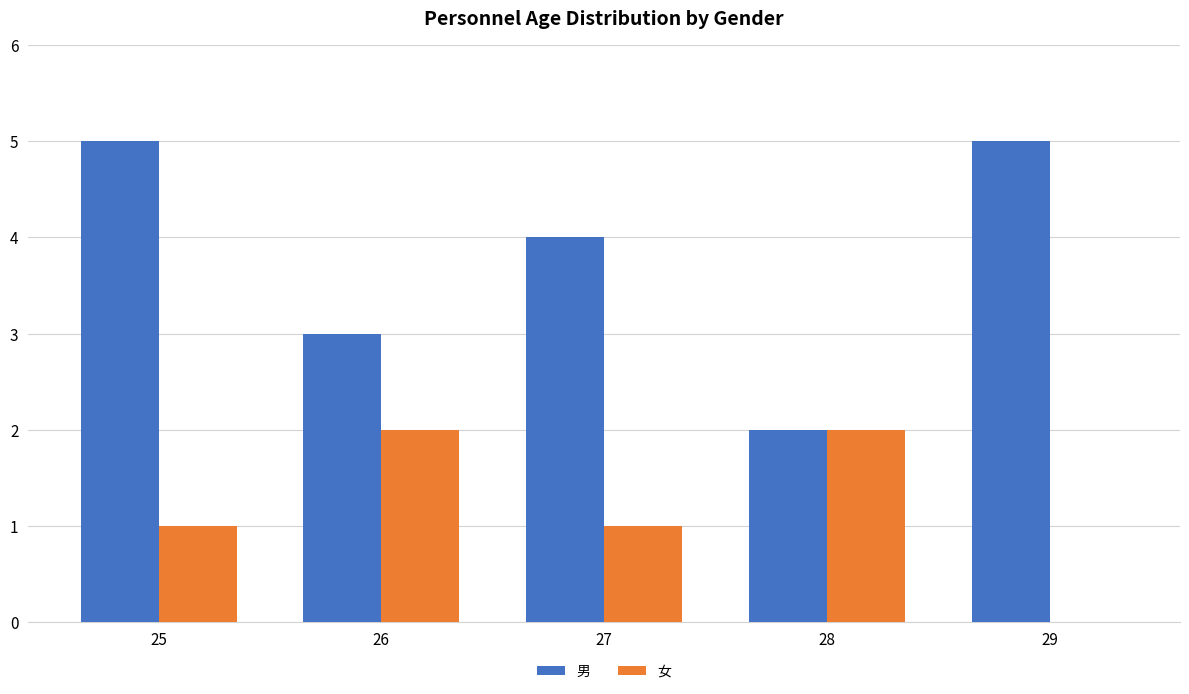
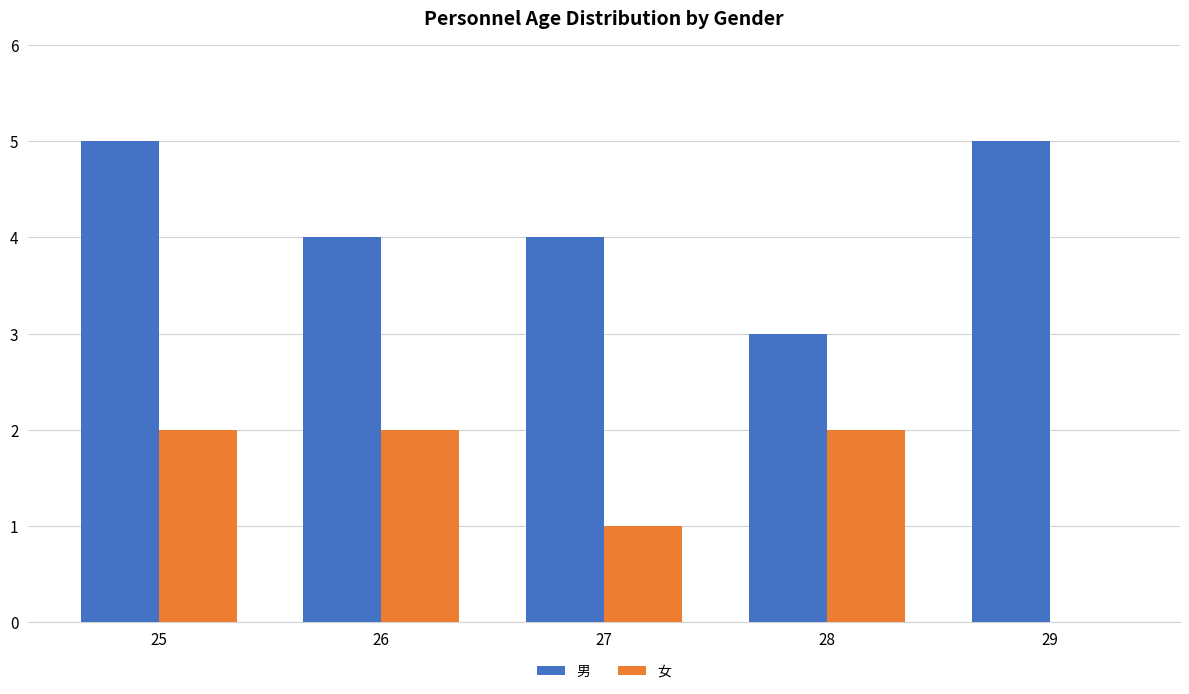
  {
    "男": {
      "25": 5,
-     "26": 3,
+     "26": 4,
      "27": 4,
-     "28": 2,
+     "28": 3,
      "29": 5
    },
    "女": {
-     "25": 1,
+     "25": 2,
      "26": 2,
      "27": 1,
      "28": 2,
      "29": 0
    }
  }
